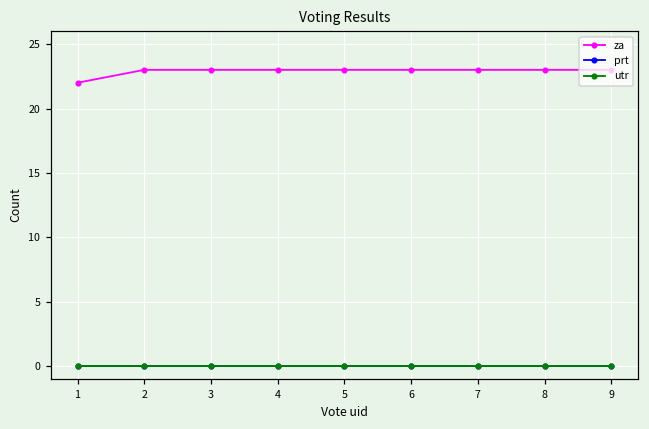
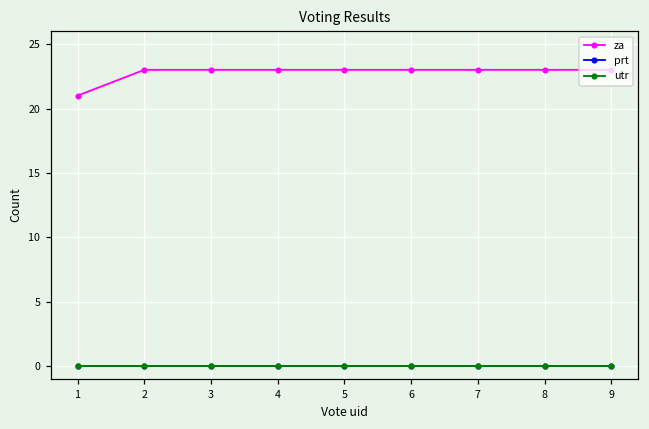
  {
    "za": {
-     "1": 22,
+     "1": 21,
      "2": 23,
      "3": 23,
      "4": 23,
      "5": 23,
      "6": 23,
      "7": 23,
      "8": 23
    },
    "utr": {
      "1": 0,
      "2": 0,
      "3": 0,
      "4": 0,
      "5": 0,
      "6": 0,
      "7": 0,
      "8": 0,
      "9": 0
    }
  }
